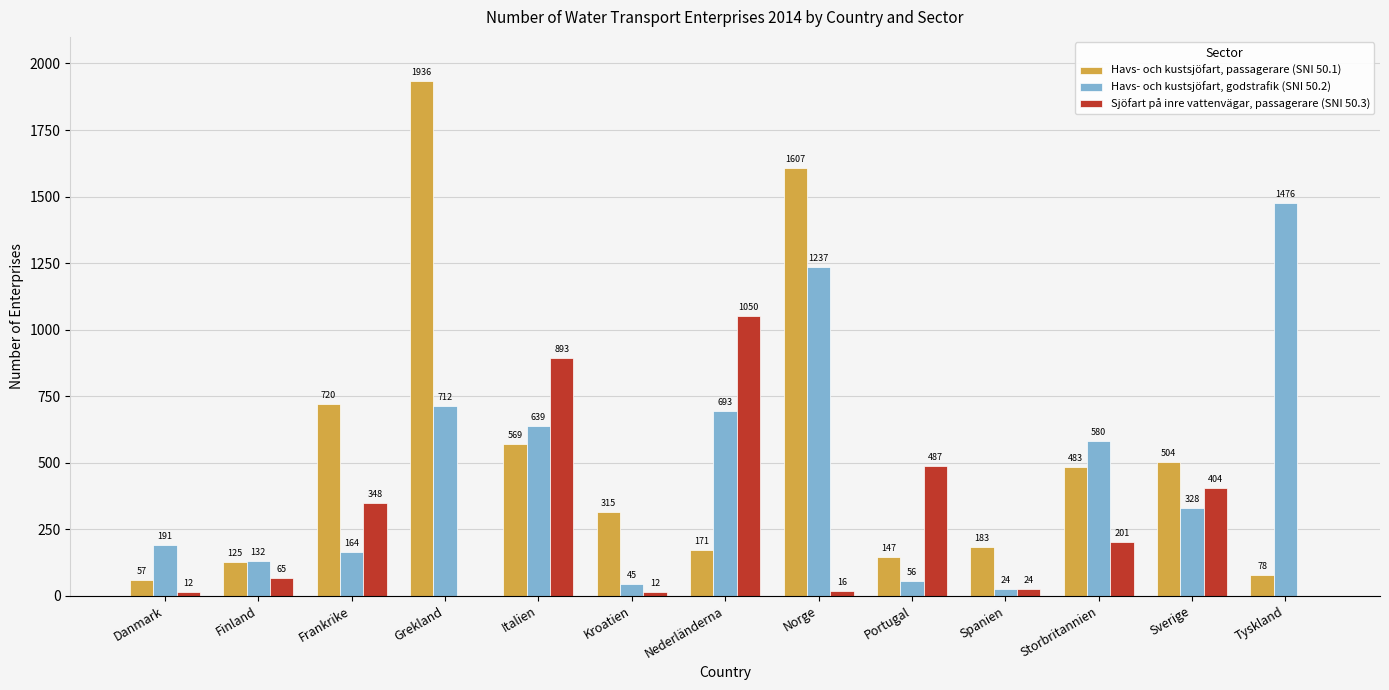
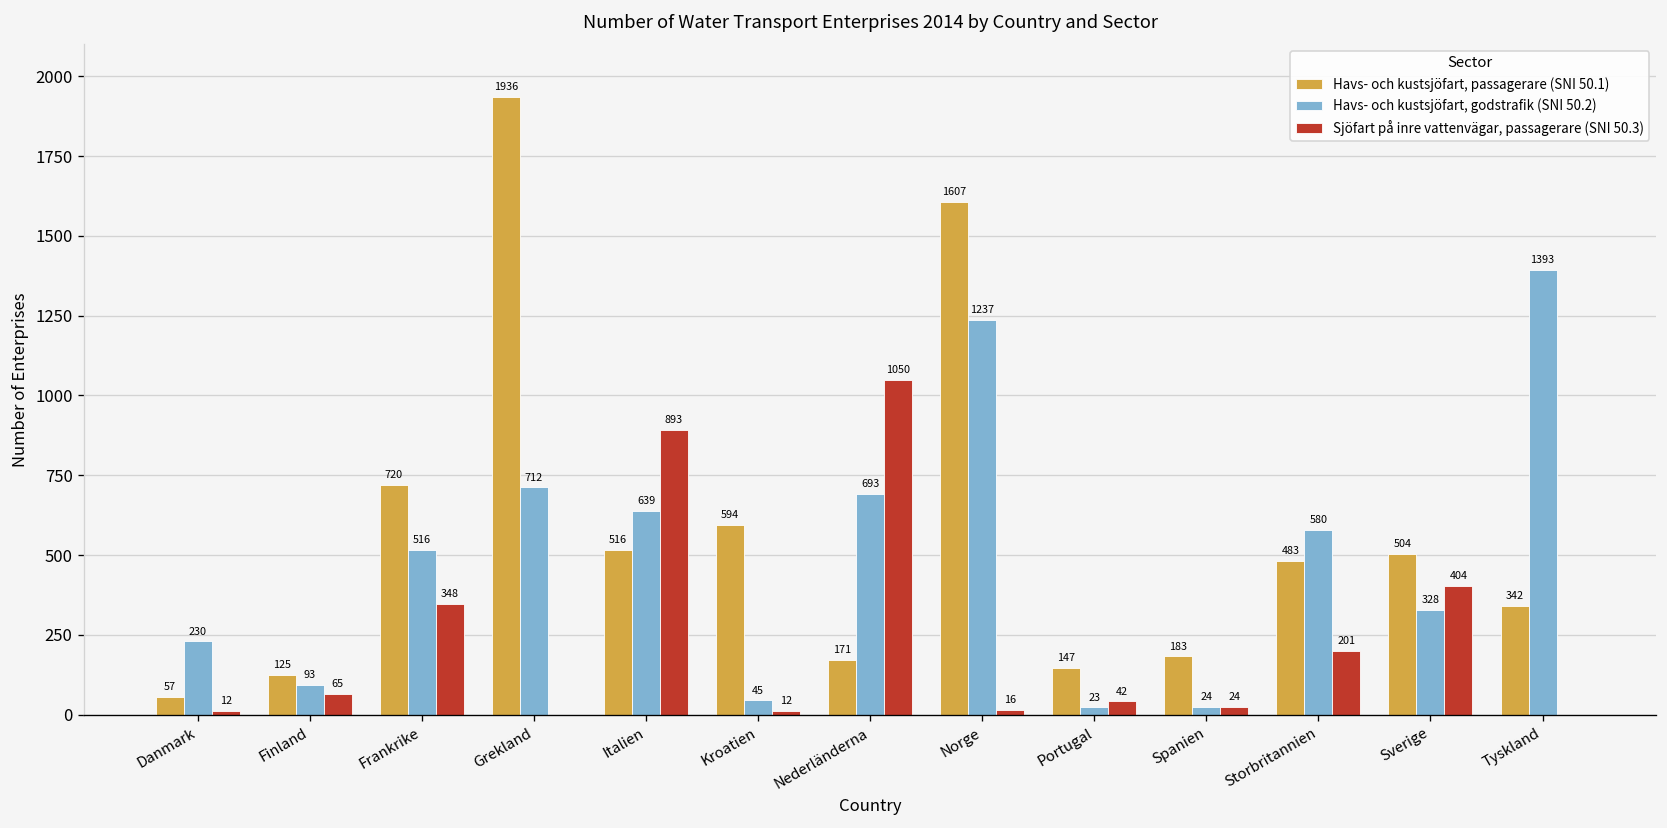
  {
    "Havs- och kustsjöfart, passagerare (SNI 50.1)": {
      "Danmark": 57,
      "Finland": 125,
      "Frankrike": 720,
      "Grekland": 1936,
-     "Italien": 569,
-     "Kroatien": 315,
+     "Italien": 516,
+     "Kroatien": 594,
      "Nederländerna": 171,
      "Norge": 1607,
      "Portugal": 147,
      "Spanien": 183,
      "Storbritannien": 483,
      "Sverige": 504,
-     "Tyskland": 78
+     "Tyskland": 342
    },
    "Havs- och kustsjöfart, godstrafik (SNI 50.2)": {
-     "Danmark": 191,
-     "Finland": 132,
-     "Frankrike": 164,
+     "Danmark": 230,
+     "Finland": 93,
+     "Frankrike": 516,
      "Grekland": 712,
      "Italien": 639,
      "Kroatien": 45,
      "Nederländerna": 693,
      "Norge": 1237,
-     "Portugal": 56,
+     "Portugal": 23,
      "Spanien": 24,
      "Storbritannien": 580,
      "Sverige": 328,
-     "Tyskland": 1476
+     "Tyskland": 1393
    },
    "Sjöfart på inre vattenvägar, passagerare (SNI 50.3)": {
      "Danmark": 12,
      "Finland": 65,
      "Frankrike": 348,
      "Italien": 893,
      "Kroatien": 12,
      "Nederländerna": 1050,
      "Norge": 16,
-     "Portugal": 487,
+     "Portugal": 42,
      "Spanien": 24,
      "Storbritannien": 201,
      "Sverige": 404
    }
  }
